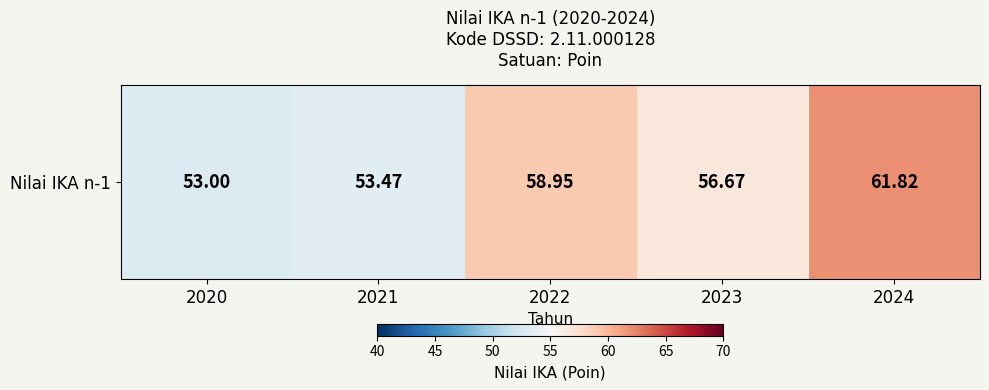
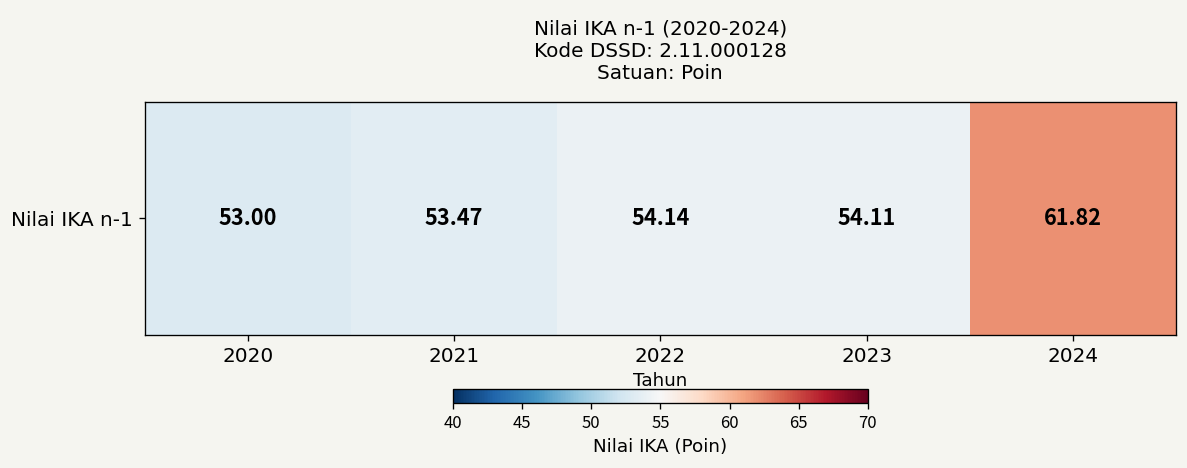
  {
    "Nilai IKA n-1": {
      "2020": 53.00,
      "2021": 53.47,
-     "2022": 58.95,
-     "2023": 56.67,
+     "2022": 54.14,
+     "2023": 54.11,
      "2024": 61.82
    }
  }
